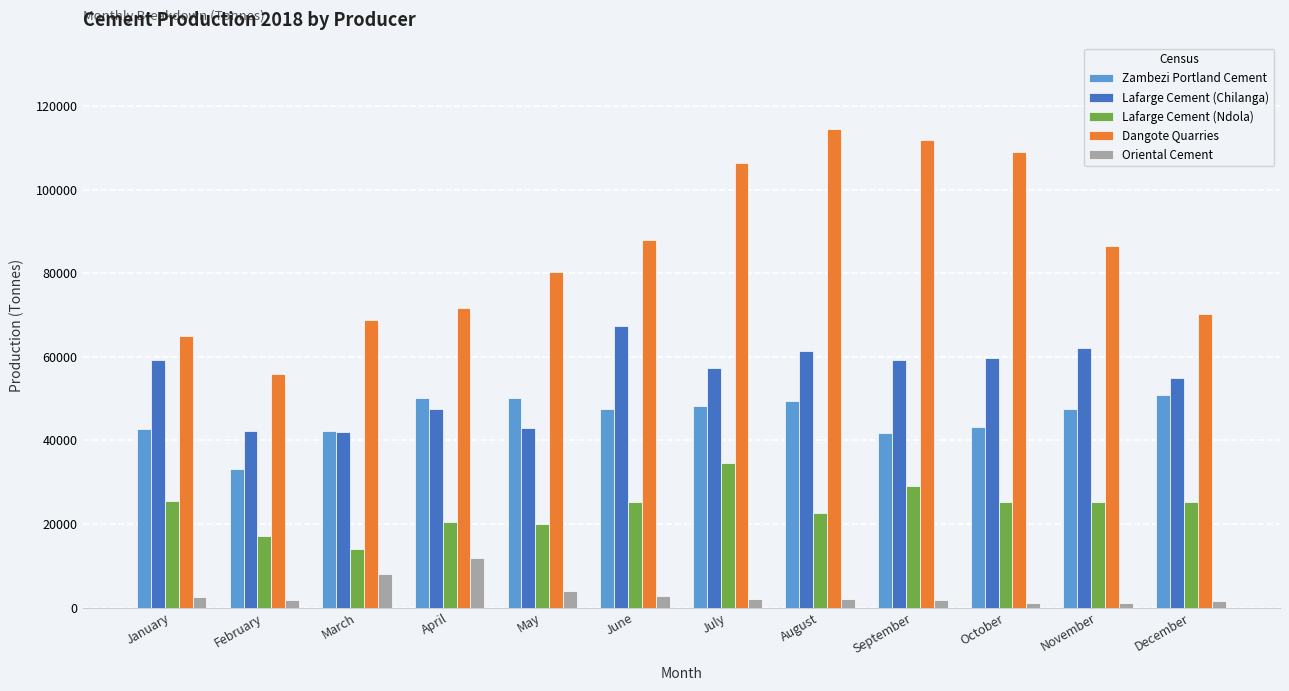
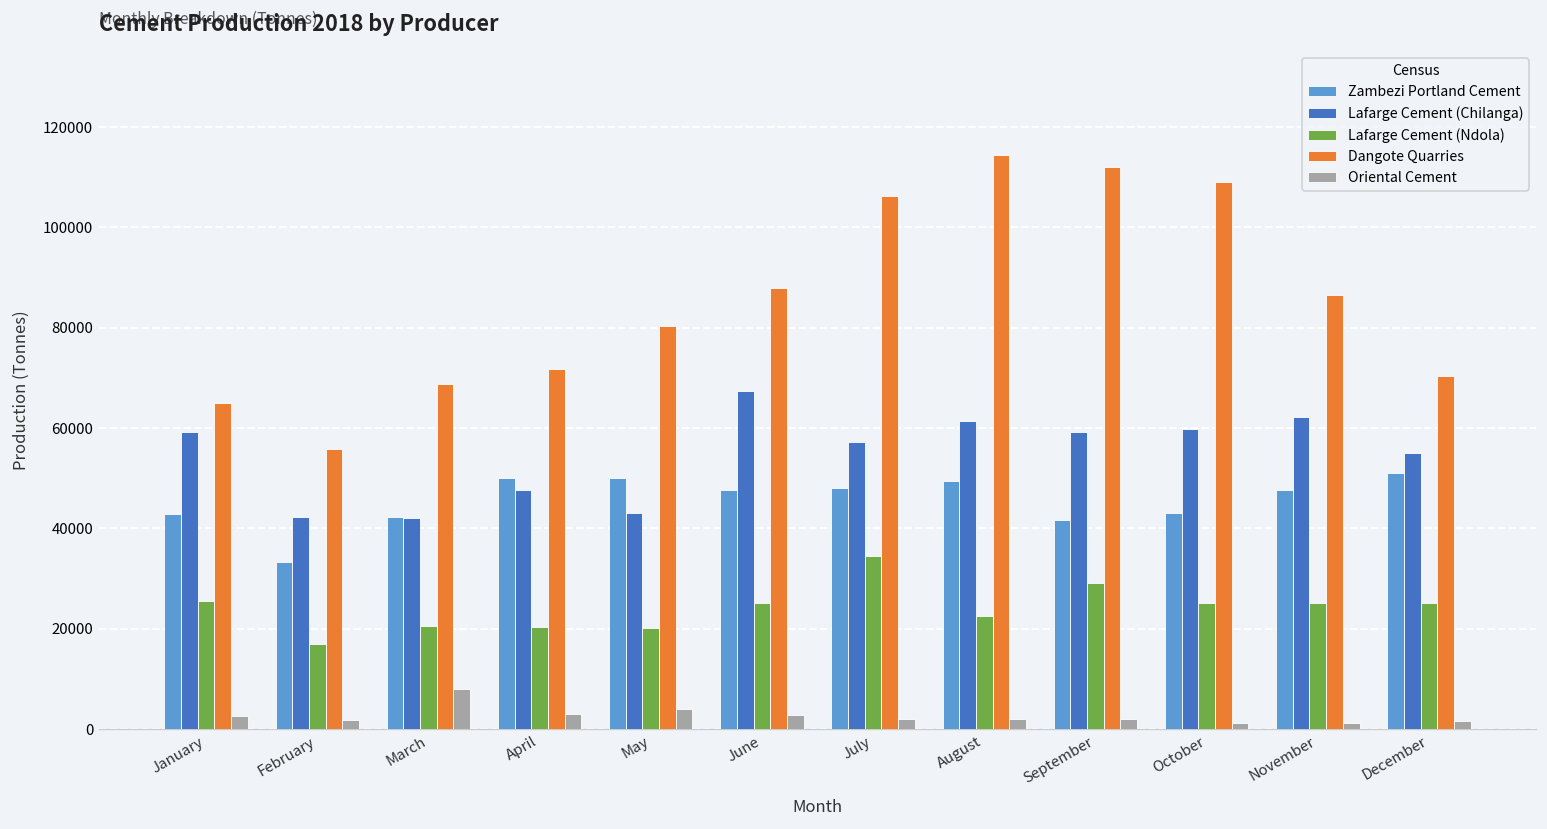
  {
    "Lafarge Cement (Ndola)": {
      "January": 25000,
      "February": 17000,
-     "March": 14000,
+     "March": 21000,
      "April": 20000,
      "May": 20000,
      "June": 25000,
      "July": 35000,
      "August": 23000,
      "September": 29000,
      "October": 25000,
      "November": 25000,
      "December": 25000
    },
    "Dangote Quarries": {
      "January": 65000,
      "February": 56000,
      "March": 69000,
      "April": 72000,
      "May": 80000,
      "June": 88000,
      "July": 106000,
      "August": 115000,
      "September": 112000,
      "October": 109000,
      "November": 87000,
      "December": 70000
    },
    "Oriental Cement": {
      "January": 2000,
      "February": 2000,
      "March": 8000,
-     "April": 12000,
+     "April": 3000,
      "May": 4000,
      "June": 3000,
      "July": 2000,
      "August": 2000,
      "September": 2000,
      "October": 1000,
      "November": 1000,
      "December": 2000
    }
  }
